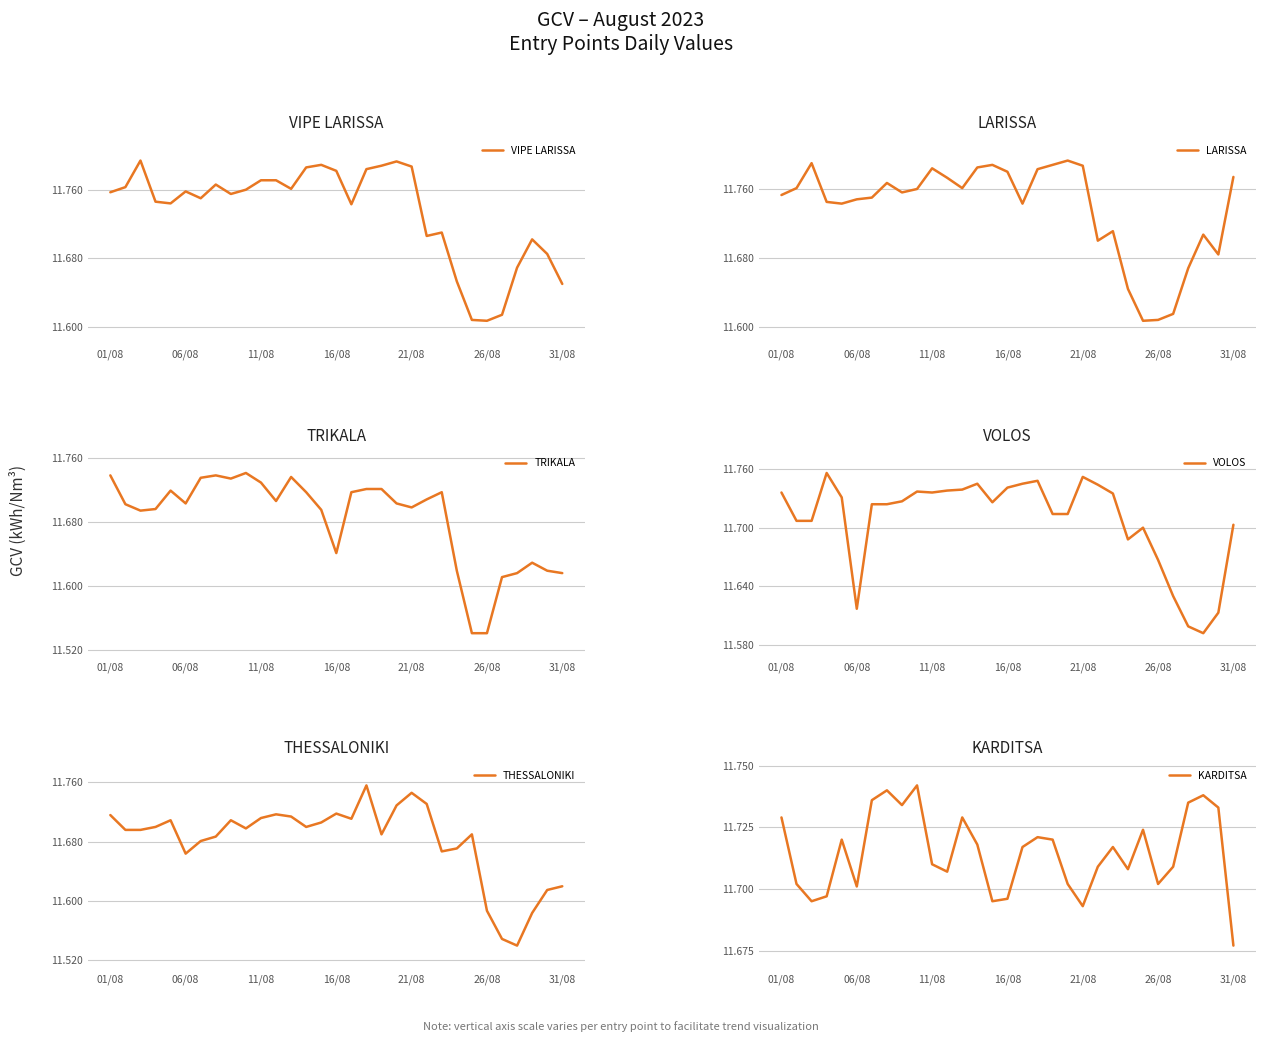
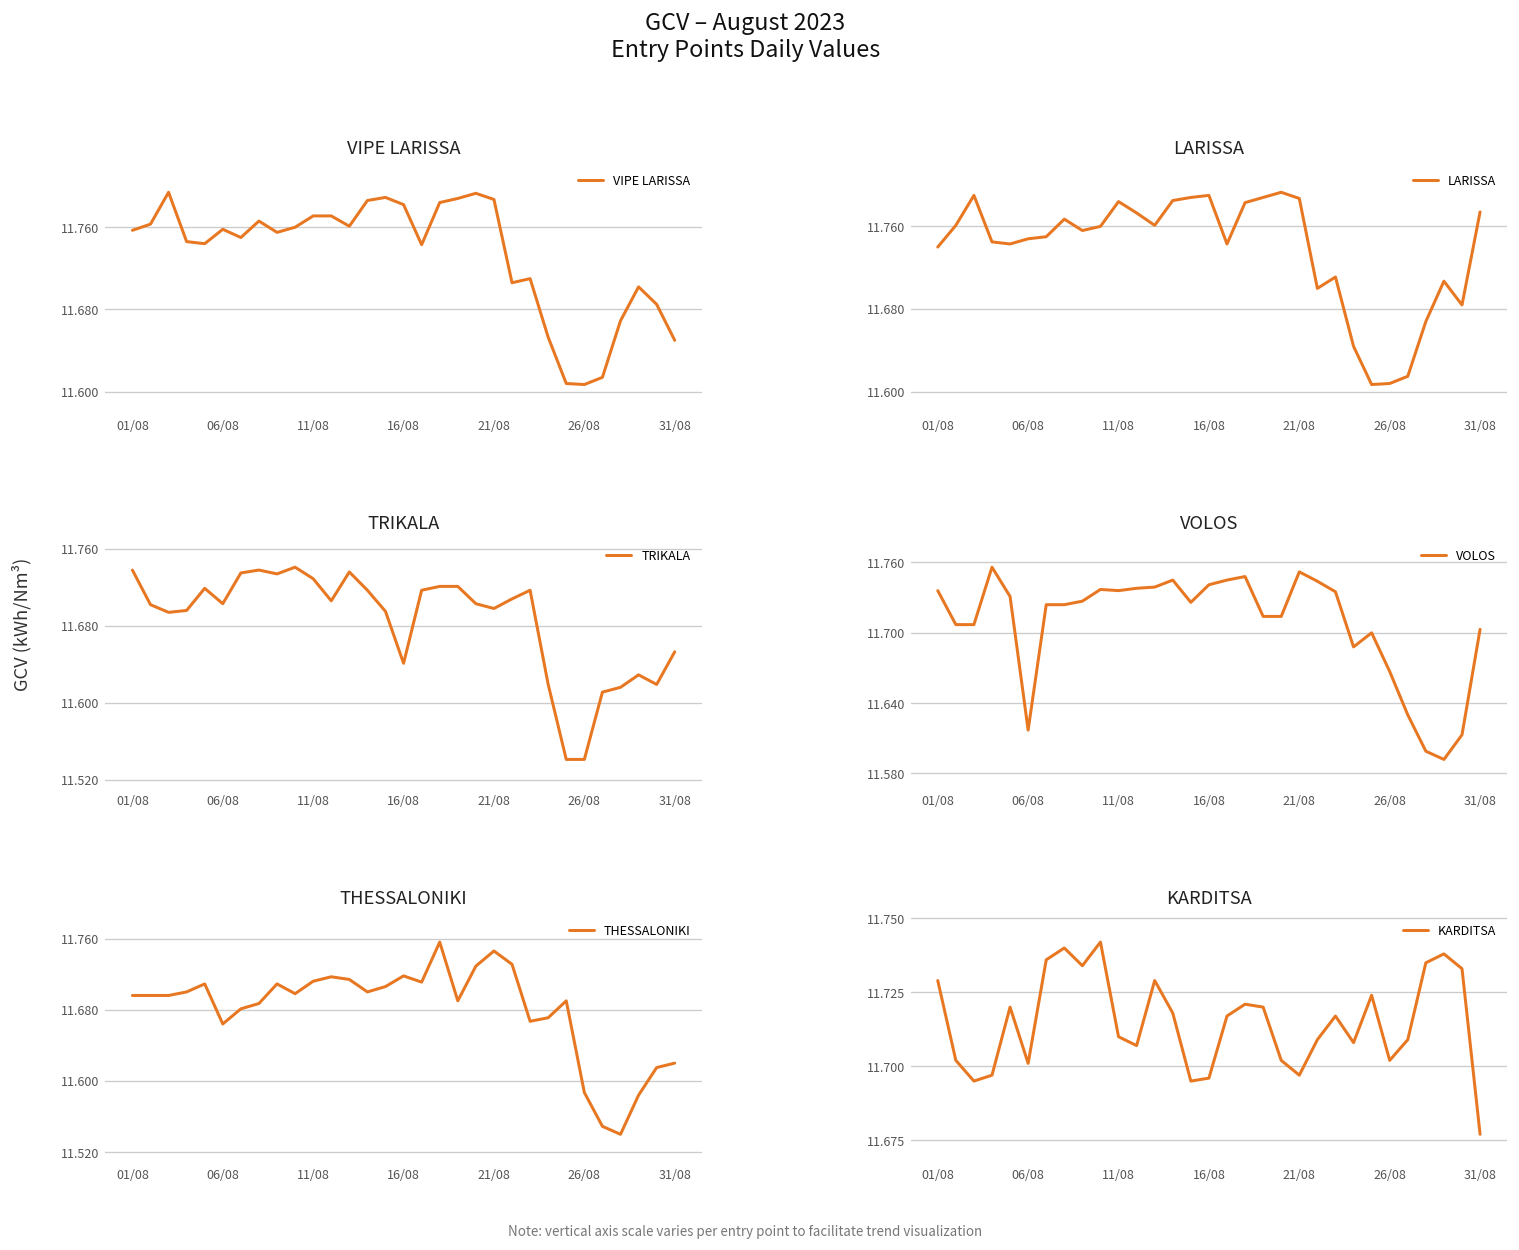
  {
    "VIPE LARISSA": {
      "01/08": 11.76,
      "06/08": 11.76,
      "11/08": 11.77,
      "16/08": 11.78,
      "21/08": 11.79,
      "26/08": 11.61,
      "31/08": 11.65
    },
    "LARISSA": {
-     "01/08": 11.75,
+     "01/08": 11.74,
      "06/08": 11.75,
      "11/08": 11.78,
-     "16/08": 11.78,
+     "16/08": 11.79,
      "21/08": 11.79,
      "26/08": 11.61,
      "31/08": 11.77
    },
    "TRIKALA": {
      "01/08": 11.74,
      "06/08": 11.70,
      "11/08": 11.73,
      "16/08": 11.64,
      "21/08": 11.70,
      "26/08": 11.54,
-     "31/08": 11.62
+     "31/08": 11.65
    },
    "VOLOS": {
      "01/08": 11.74,
      "06/08": 11.62,
      "11/08": 11.74,
      "16/08": 11.74,
      "21/08": 11.75,
      "26/08": 11.67,
      "31/08": 11.70
    },
    "THESSALONIKI": {
-     "01/08": 11.72,
+     "01/08": 11.70,
      "06/08": 11.66,
      "11/08": 11.71,
      "16/08": 11.72,
      "21/08": 11.75,
      "26/08": 11.59,
      "31/08": 11.62
    },
    "KARDITSA": {
      "01/08": 11.729,
      "06/08": 11.701,
      "11/08": 11.710,
      "16/08": 11.696,
-     "21/08": 11.693,
+     "21/08": 11.697,
      "26/08": 11.702,
      "31/08": 11.677
    }
  }
